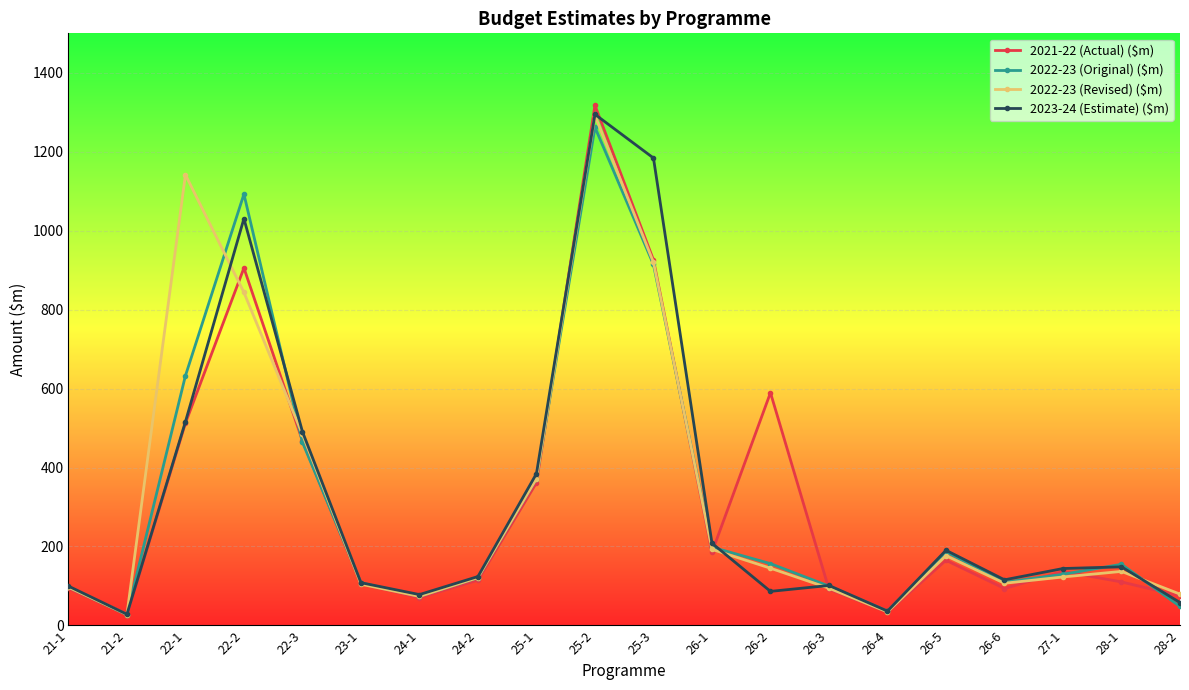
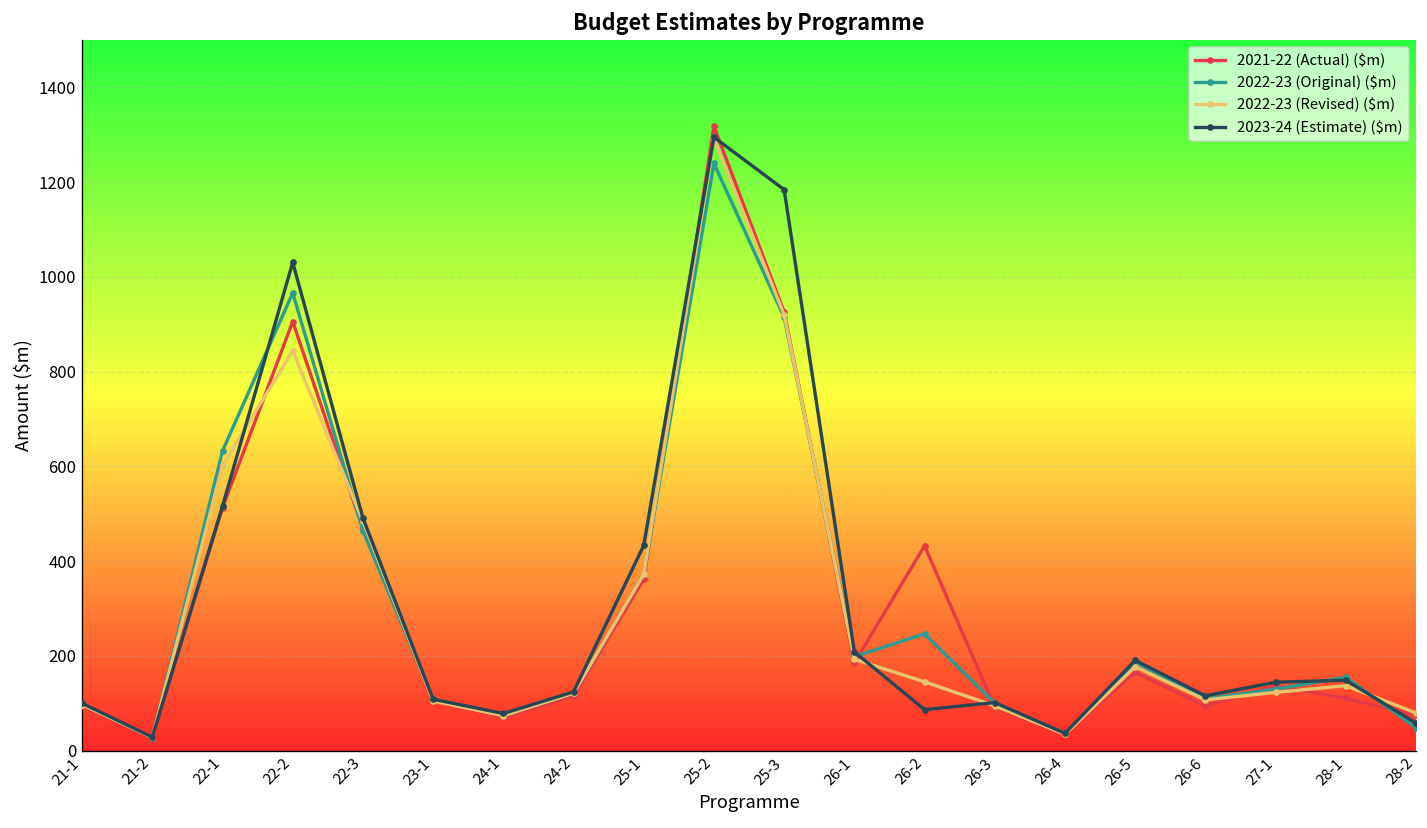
  {
    "2021-22 (Actual) ($m)": {
      "22-2": 910,
      "25-1": 360,
      "25-2": 1320,
      "26-1": 190,
-     "26-2": 590,
+     "26-2": 430,
      "26-5": 170,
      "26-6": 90,
      "27-1": 140,
      "28-1": 110
    },
    "2022-23 (Original) ($m)": {
      "22-1": 630,
-     "22-2": 1090,
-     "25-2": 1260,
-     "26-2": 160,
+     "22-2": 970,
+     "25-2": 1240,
+     "26-2": 250,
      "27-1": 130,
      "28-2": 50
    },
    "2022-23 (Revised) ($m)": {
-     "22-1": 1140,
+     "22-1": 600,
      "22-2": 840,
      "22-3": 480,
      "26-2": 150,
      "26-5": 180,
      "27-1": 120,
      "28-1": 140
    },
    "2023-24 (Estimate) ($m)": {
      "22-2": 1030,
      "22-3": 490,
-     "25-1": 380,
+     "25-1": 430,
      "25-3": 1180,
      "26-1": 210,
      "26-2": 90,
      "27-1": 140,
      "28-2": 60
    }
  }
